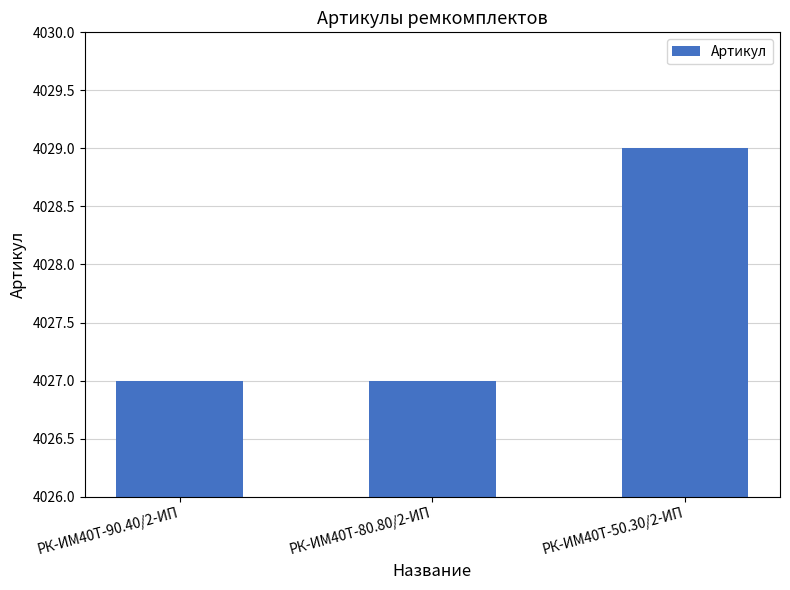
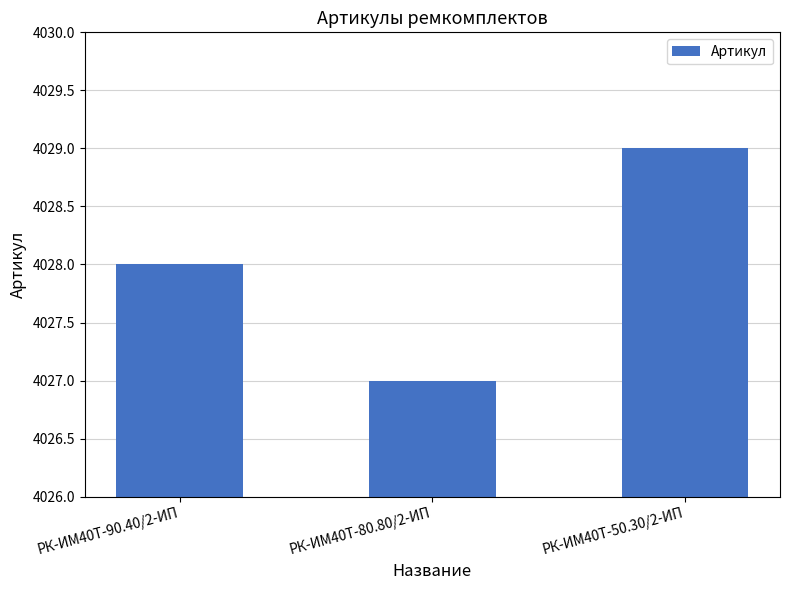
  {
-   "РК-ИМ40T-90.40/2-ИП": 4027,
+   "РК-ИМ40T-90.40/2-ИП": 4028,
    "РК-ИМ40T-80.80/2-ИП": 4027,
    "РК-ИМ40T-50.30/2-ИП": 4029
  }
